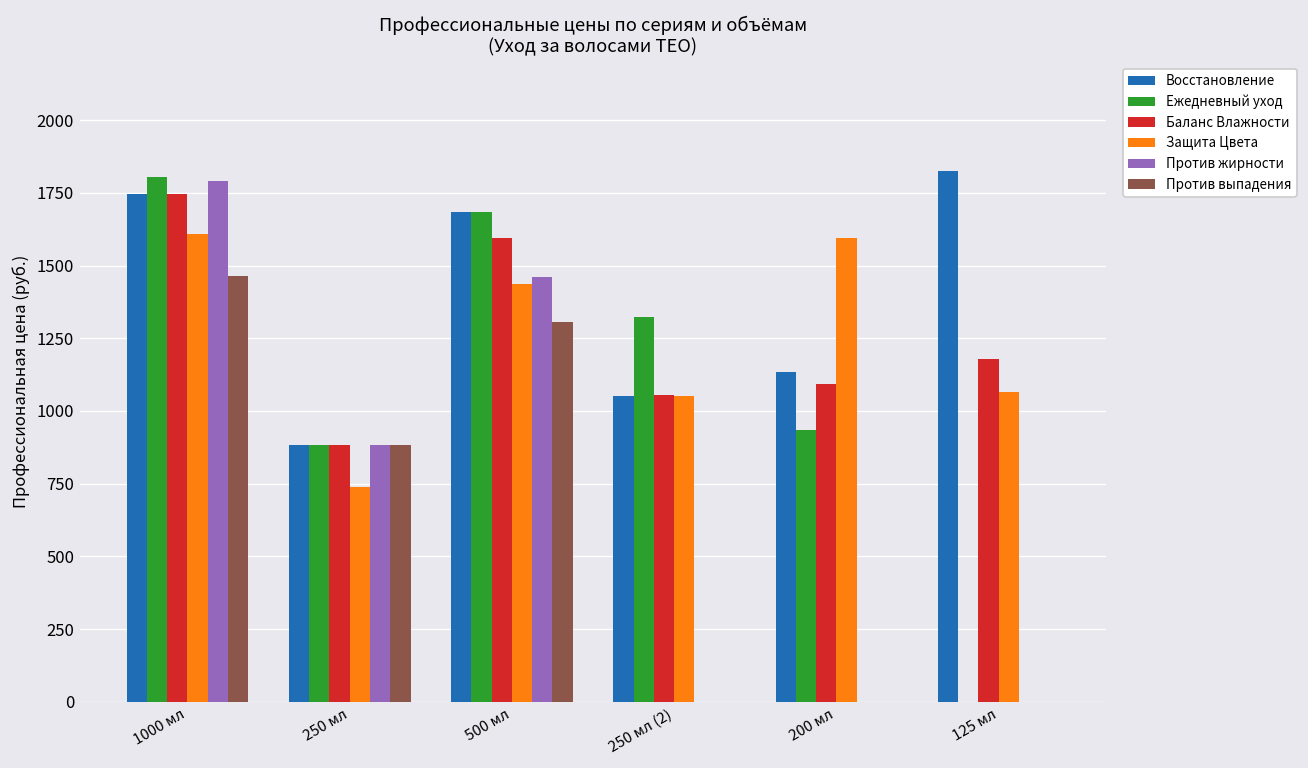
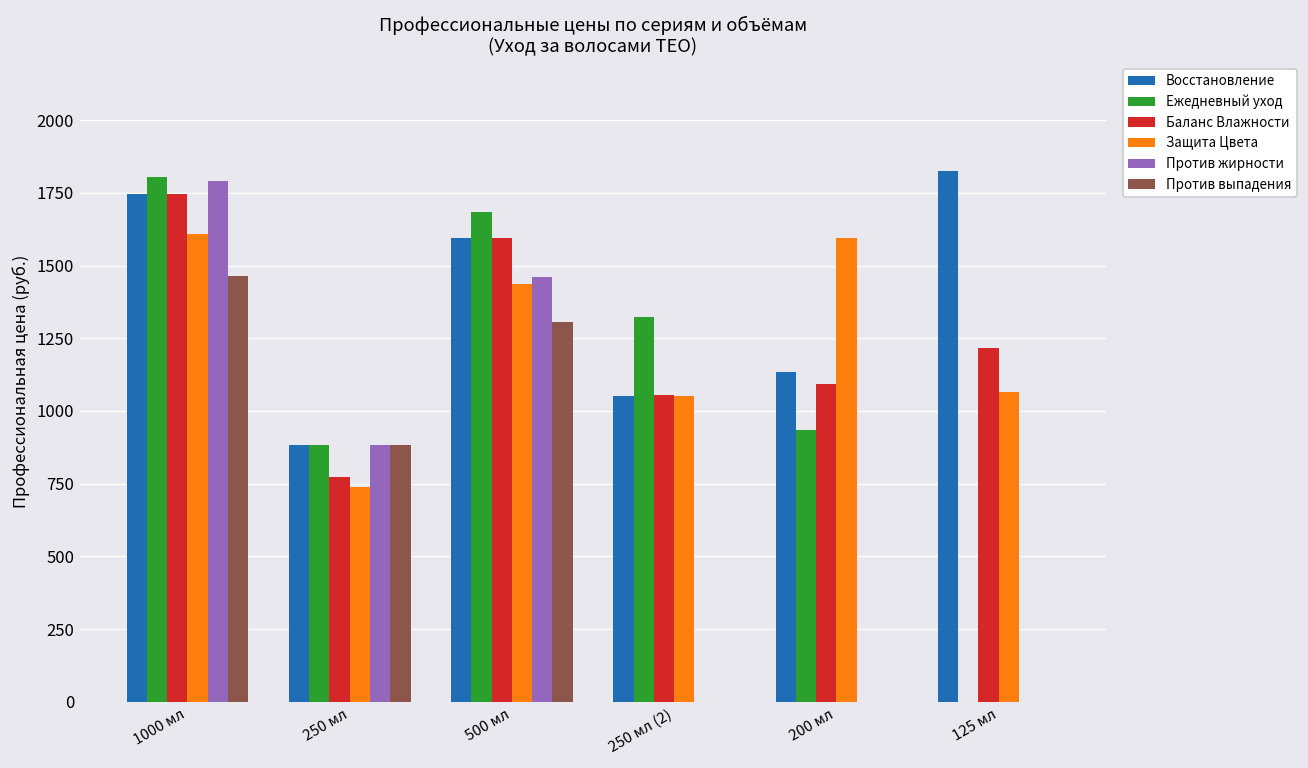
  {
    "Восстановление": {
      "1000 мл": 1750,
      "250 мл": 880,
-     "500 мл": 1680,
+     "500 мл": 1600,
      "250 мл (2)": 1050,
      "200 мл": 1140,
      "125 мл": 1830
    },
    "Ежедневный уход": {
      "1000 мл": 1800,
      "250 мл": 880,
      "500 мл": 1680,
      "250 мл (2)": 1320,
      "200 мл": 940,
      "125 мл": 0
    },
    "Баланс Влажности": {
      "1000 мл": 1750,
-     "250 мл": 880,
+     "250 мл": 770,
      "500 мл": 1600,
      "250 мл (2)": 1050,
      "200 мл": 1090,
-     "125 мл": 1180
+     "125 мл": 1220
    },
    "Защита Цвета": {
      "1000 мл": 1610,
      "250 мл": 740,
      "500 мл": 1440,
      "250 мл (2)": 1050,
      "200 мл": 1600,
      "125 мл": 1060
    },
    "Против жирности": {
      "1000 мл": 1790,
      "250 мл": 880,
      "500 мл": 1460,
      "250 мл (2)": 0,
      "200 мл": 0,
      "125 мл": 0
    },
    "Против выпадения": {
      "1000 мл": 1470,
      "250 мл": 880,
      "500 мл": 1300,
      "250 мл (2)": 0,
      "200 мл": 0,
      "125 мл": 0
    }
  }
